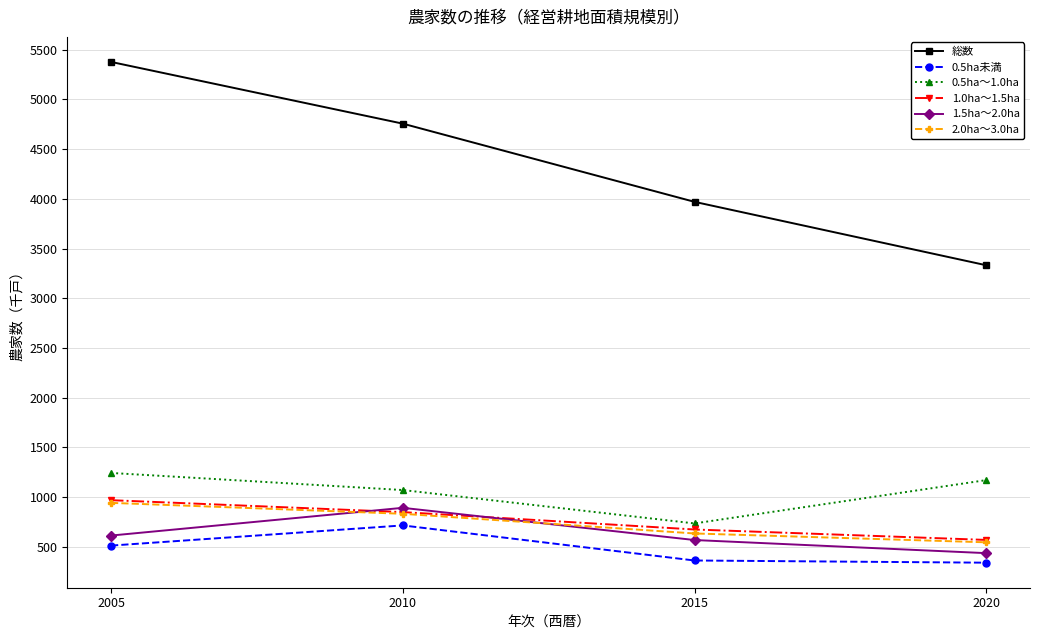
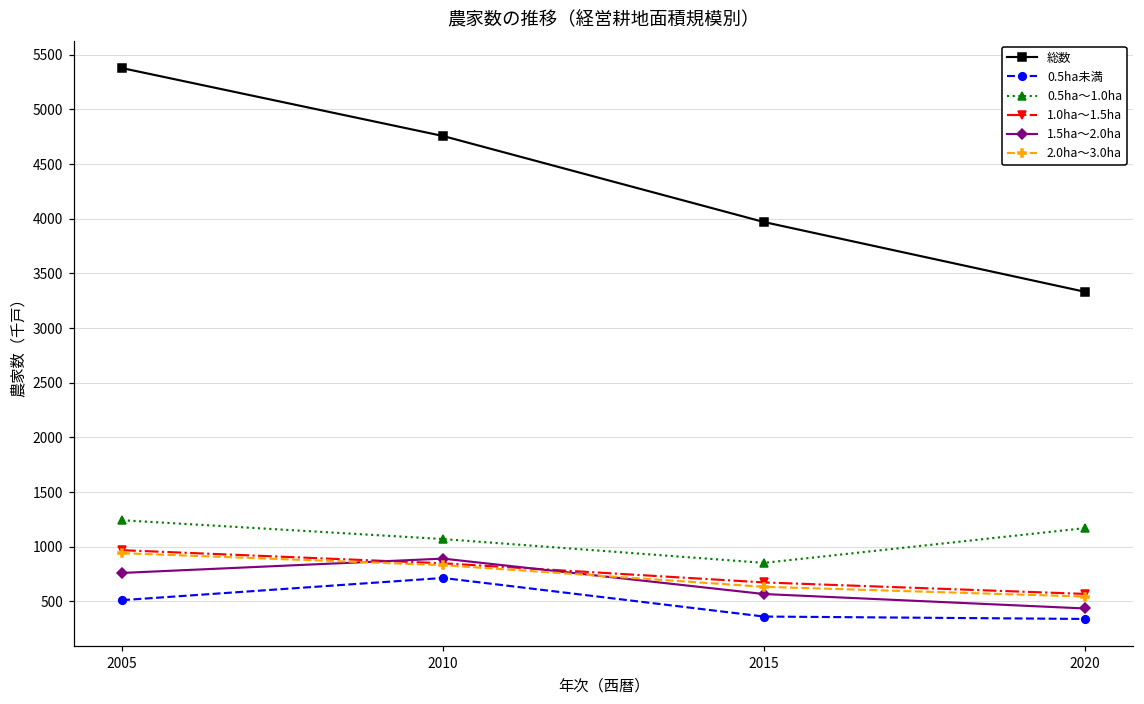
  {
    "総数": {
      "2005": 5400,
      "2010": 4800,
      "2015": 4000,
      "2020": 3300
    },
    "0.5ha未満": {
      "2005": 500,
      "2010": 700,
      "2015": 400,
      "2020": 300
    },
    "0.5ha～1.0ha": {
      "2005": 1200,
      "2010": 1100,
-     "2015": 700,
+     "2015": 900,
      "2020": 1200
    },
    "1.0ha～1.5ha": {
      "2005": 1000,
      "2015": 700
    },
    "1.5ha～2.0ha": {
-     "2005": 600,
+     "2005": 800,
      "2010": 900,
      "2015": 600,
      "2020": 400
    },
    "2.0ha～3.0ha": {
      "2005": 900,
      "2015": 600
    }
  }
